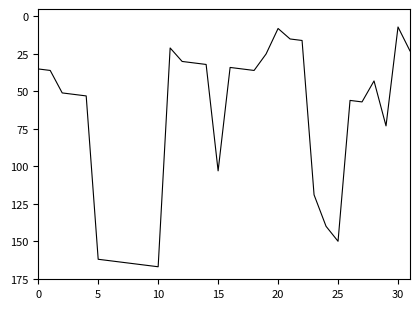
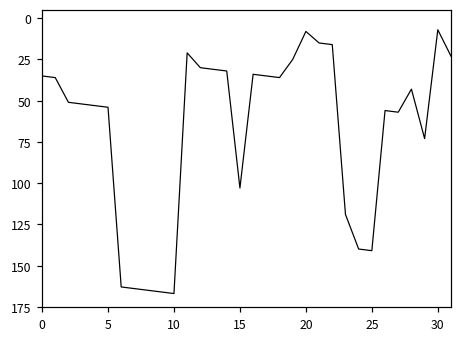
  {
    "0": 35,
-   "5": 162,
+   "5": 54,
    "10": 167,
    "15": 103,
    "20": 8,
-   "25": 150,
+   "25": 141,
    "30": 7
  }
